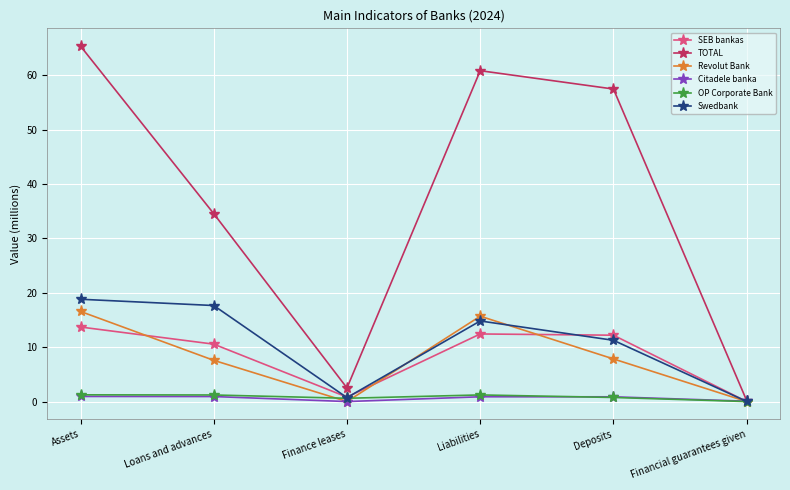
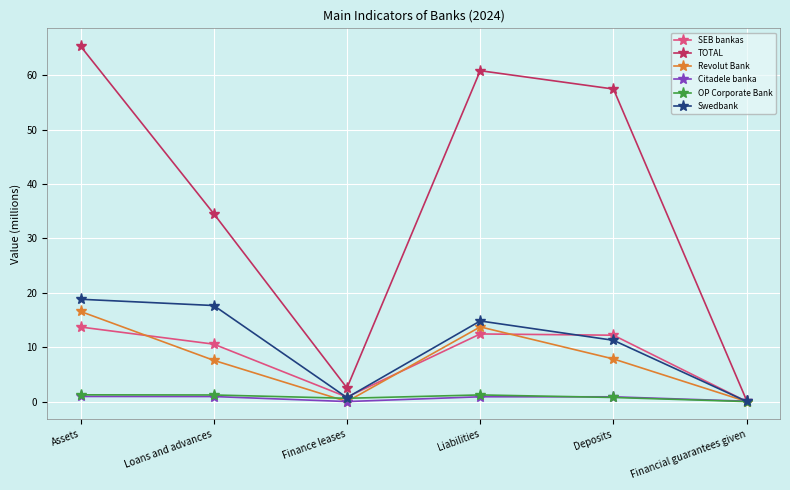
  {
    "Revolut Bank": {
      "Assets": 17,
      "Loans and advances": 8,
-     "Liabilities": 16,
+     "Liabilities": 14,
      "Deposits": 8
    },
    "Swedbank": {
      "Assets": 19,
      "Loans and advances": 18,
      "Liabilities": 15,
      "Deposits": 11
    }
  }
